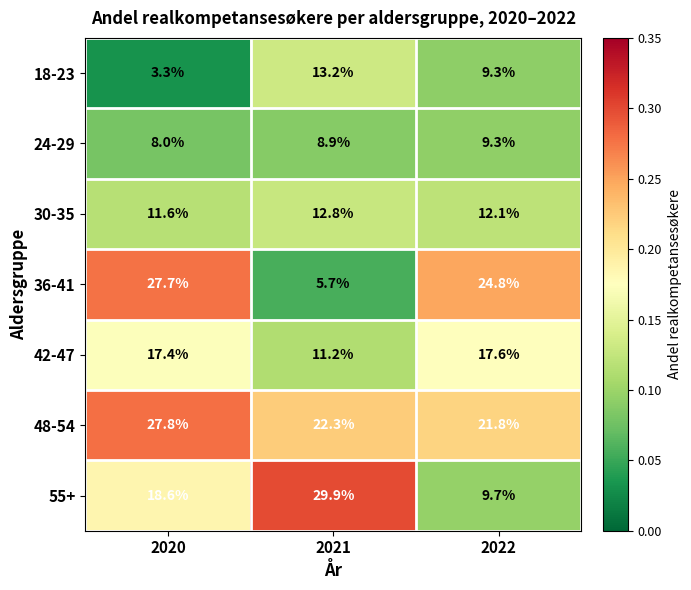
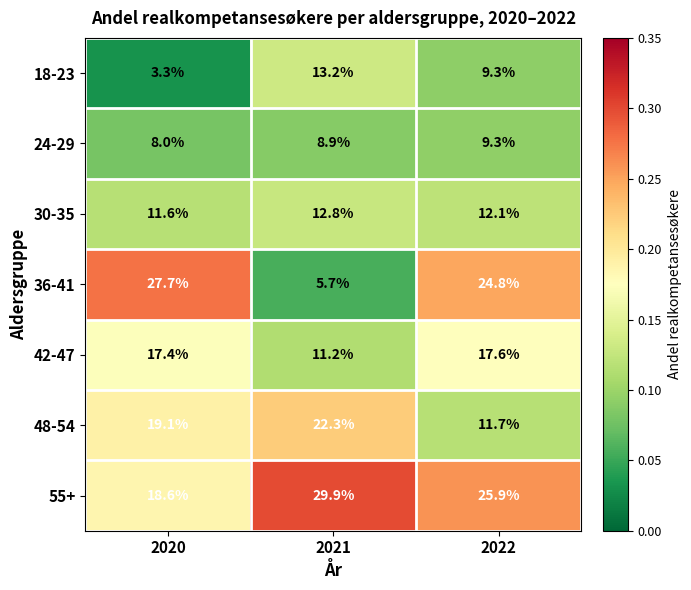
  {
    "18-23": {
      "2020": "3.3%",
      "2021": "13.2%",
      "2022": "9.3%"
    },
    "24-29": {
      "2020": "8.0%",
      "2021": "8.9%",
      "2022": "9.3%"
    },
    "30-35": {
      "2020": "11.6%",
      "2021": "12.8%",
      "2022": "12.1%"
    },
    "36-41": {
      "2020": "27.7%",
      "2021": "5.7%",
      "2022": "24.8%"
    },
    "42-47": {
      "2020": "17.4%",
      "2021": "11.2%",
      "2022": "17.6%"
    },
    "48-54": {
-     "2020": "27.8%",
+     "2020": "19.1%",
      "2021": "22.3%",
-     "2022": "21.8%"
+     "2022": "11.7%"
    },
    "55+": {
      "2020": "18.6%",
      "2021": "29.9%",
-     "2022": "9.7%"
+     "2022": "25.9%"
    }
  }
